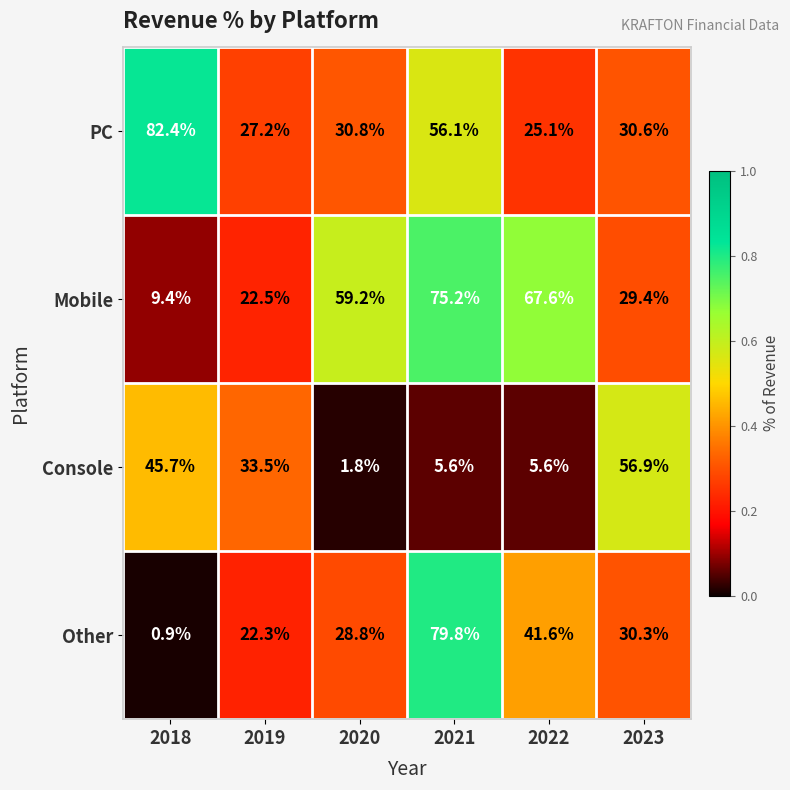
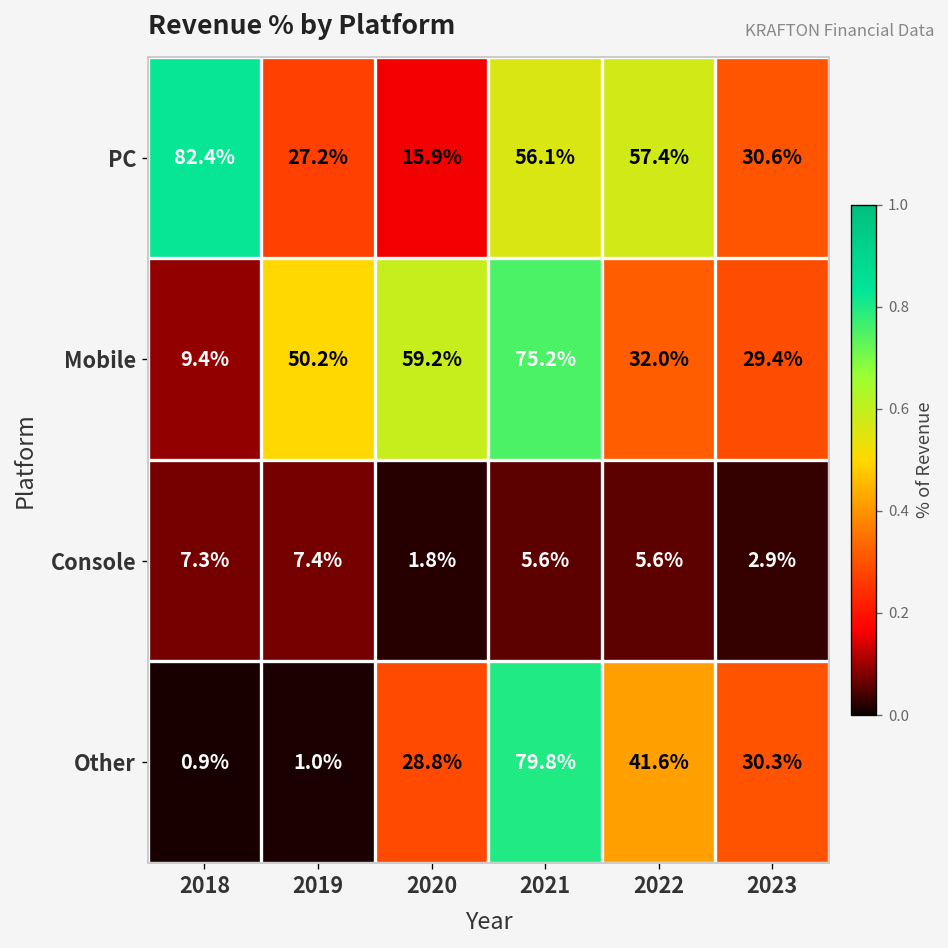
  {
    "PC": {
      "2018": "82.4%",
      "2019": "27.2%",
-     "2020": "30.8%",
+     "2020": "15.9%",
      "2021": "56.1%",
-     "2022": "25.1%",
+     "2022": "57.4%",
      "2023": "30.6%"
    },
    "Mobile": {
      "2018": "9.4%",
-     "2019": "22.5%",
+     "2019": "50.2%",
      "2020": "59.2%",
      "2021": "75.2%",
-     "2022": "67.6%",
+     "2022": "32.0%",
      "2023": "29.4%"
    },
    "Console": {
-     "2018": "45.7%",
-     "2019": "33.5%",
+     "2018": "7.3%",
+     "2019": "7.4%",
      "2020": "1.8%",
      "2021": "5.6%",
      "2022": "5.6%",
-     "2023": "56.9%"
+     "2023": "2.9%"
    },
    "Other": {
      "2018": "0.9%",
-     "2019": "22.3%",
+     "2019": "1.0%",
      "2020": "28.8%",
      "2021": "79.8%",
      "2022": "41.6%",
      "2023": "30.3%"
    }
  }
